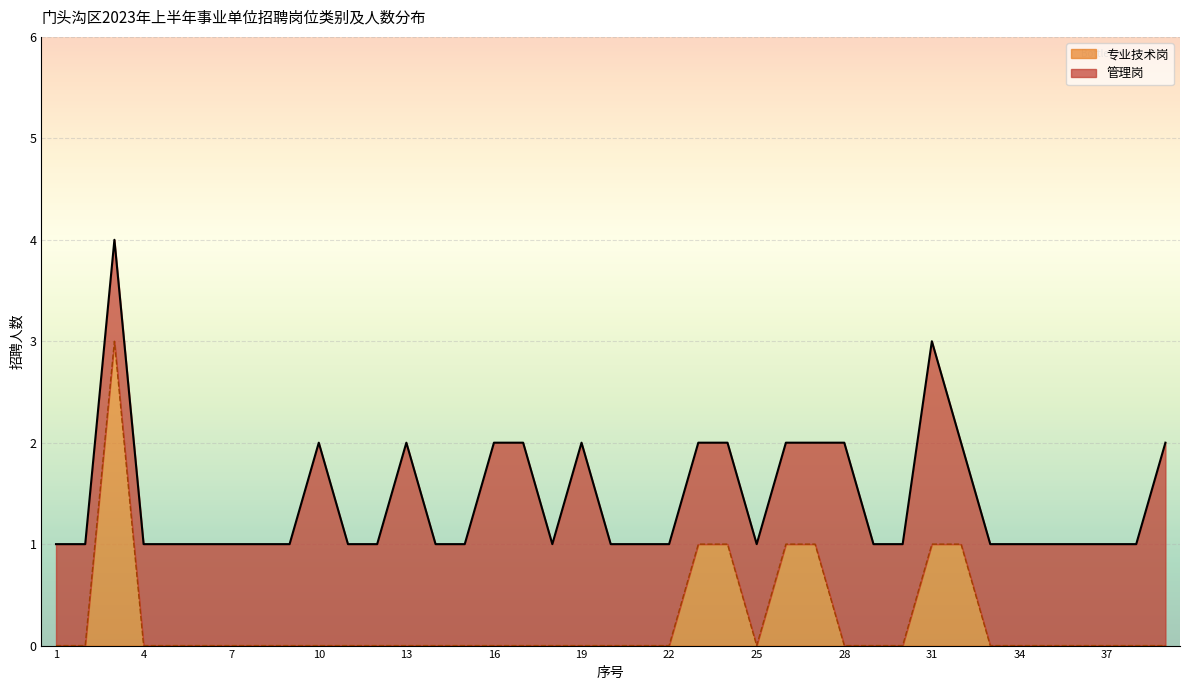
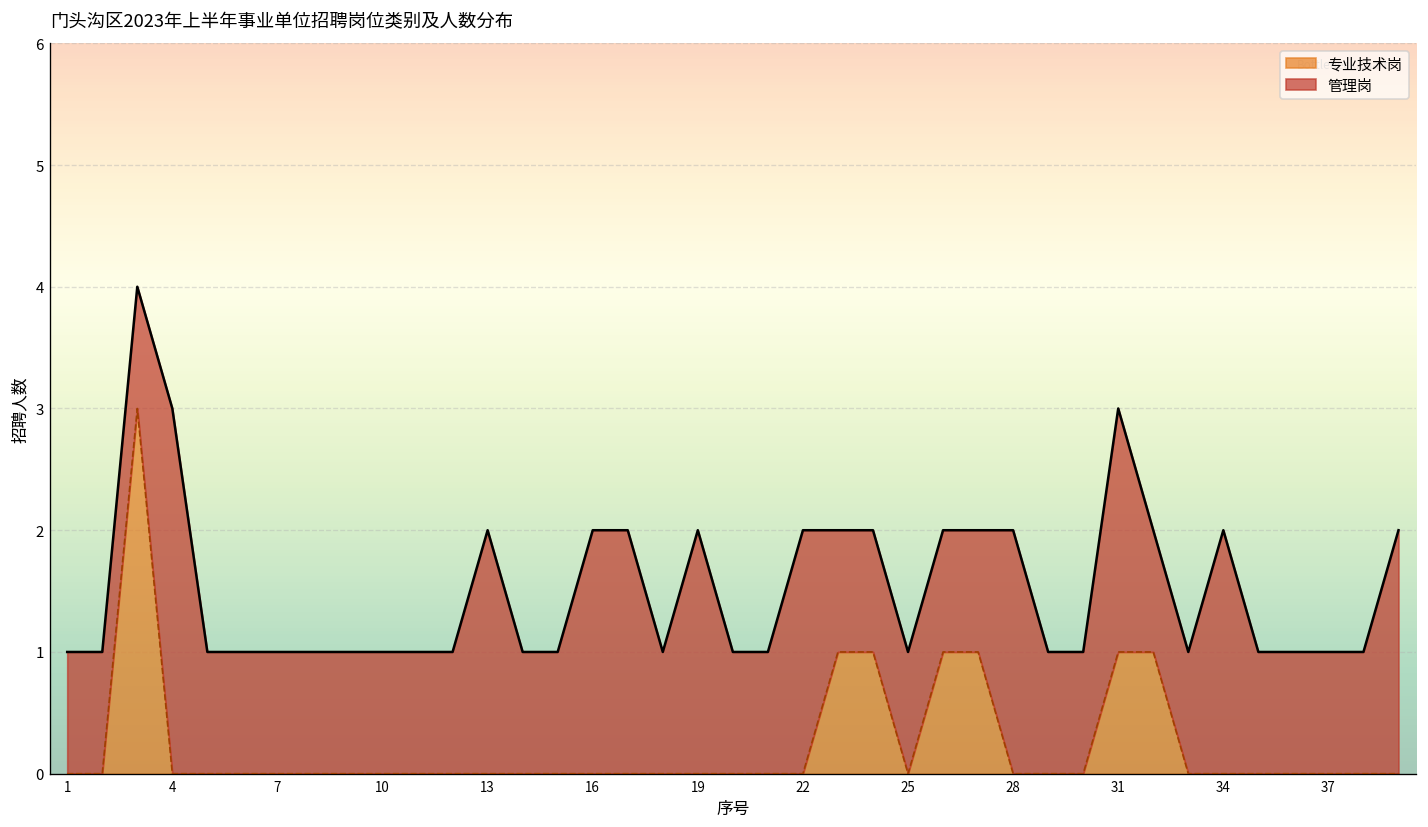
  {
    "专业技术岗": {
      "1": 0,
      "4": 0,
      "7": 0,
      "10": 0,
      "13": 0,
      "16": 0,
      "19": 0,
      "22": 0,
      "25": 0,
      "28": 0,
      "31": 1,
      "34": 0,
      "37": 0
    },
    "管理岗": {
      "1": 1,
-     "4": 1,
+     "4": 3,
      "7": 1,
-     "10": 2,
+     "10": 1,
      "13": 2,
      "16": 2,
      "19": 2,
-     "22": 1,
+     "22": 2,
      "25": 1,
      "28": 2,
      "31": 2,
-     "34": 1,
+     "34": 2,
      "37": 1
    }
  }
